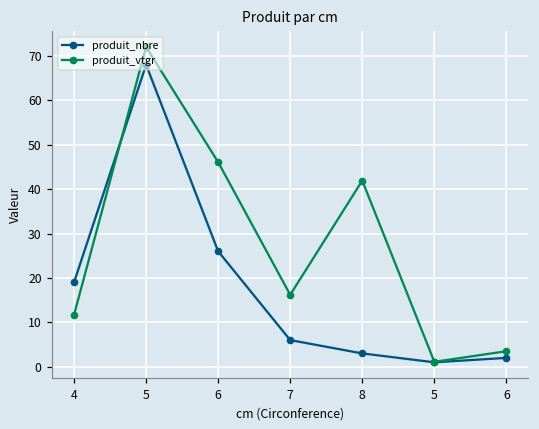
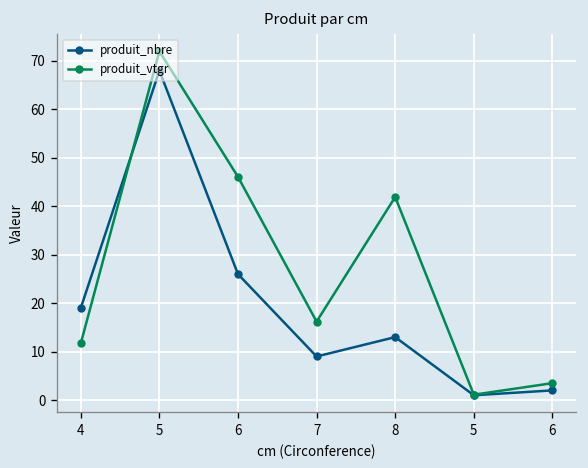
  {
    "produit_nbre": {
      "4": 19,
-     "7": 6,
-     "8": 3
+     "7": 9,
+     "8": 13
    },
    "produit_vtgr": {
      "4": 12,
      "7": 16,
      "8": 42
    }
  }
